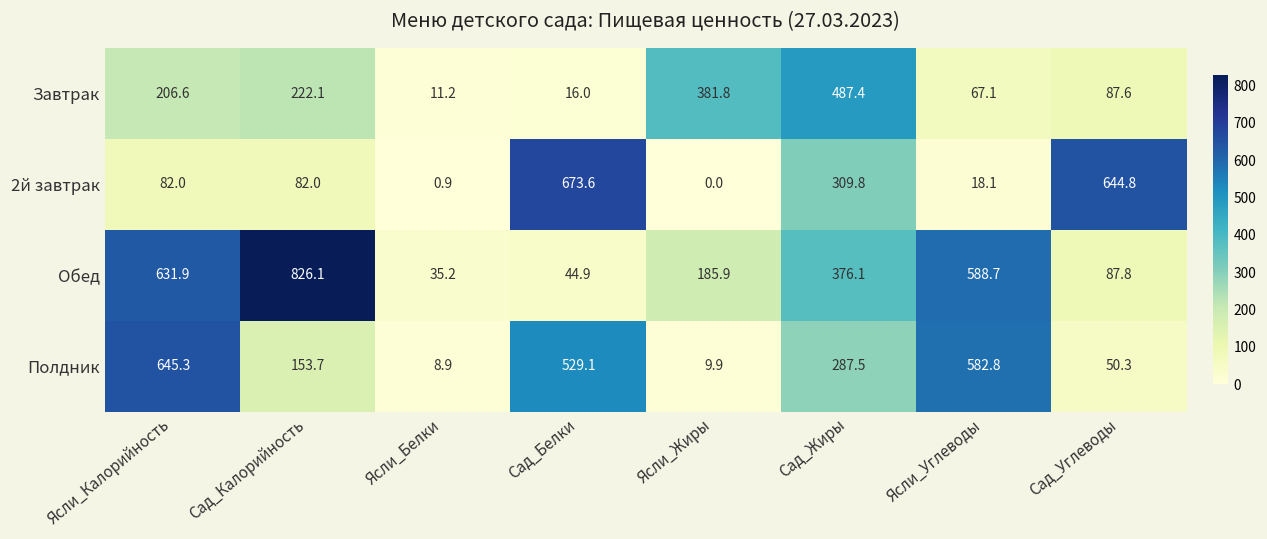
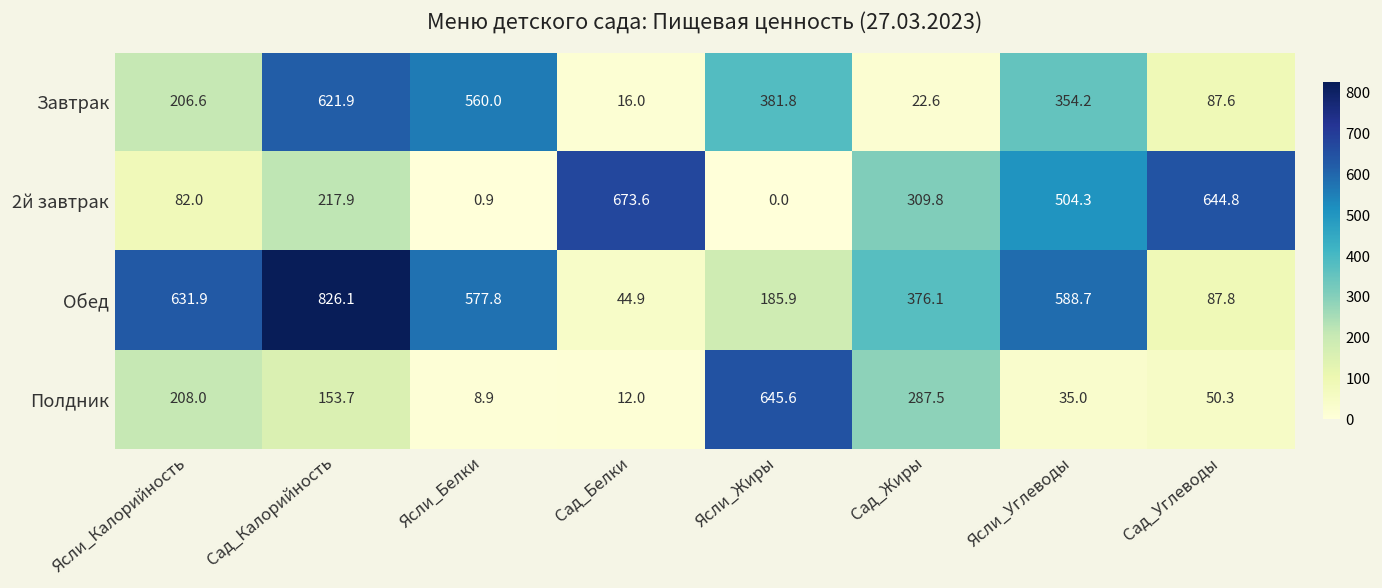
  {
    "Завтрак": {
      "Ясли_Калорийность": 206.6,
-     "Сад_Калорийность": 222.1,
-     "Ясли_Белки": 11.2,
+     "Сад_Калорийность": 621.9,
+     "Ясли_Белки": 560.0,
      "Сад_Белки": 16.0,
      "Ясли_Жиры": 381.8,
-     "Сад_Жиры": 487.4,
-     "Ясли_Углеводы": 67.1,
+     "Сад_Жиры": 22.6,
+     "Ясли_Углеводы": 354.2,
      "Сад_Углеводы": 87.6
    },
    "2й завтрак": {
      "Ясли_Калорийность": 82.0,
-     "Сад_Калорийность": 82.0,
+     "Сад_Калорийность": 217.9,
      "Ясли_Белки": 0.9,
      "Сад_Белки": 673.6,
      "Ясли_Жиры": 0.0,
      "Сад_Жиры": 309.8,
-     "Ясли_Углеводы": 18.1,
+     "Ясли_Углеводы": 504.3,
      "Сад_Углеводы": 644.8
    },
    "Обед": {
      "Ясли_Калорийность": 631.9,
      "Сад_Калорийность": 826.1,
-     "Ясли_Белки": 35.2,
+     "Ясли_Белки": 577.8,
      "Сад_Белки": 44.9,
      "Ясли_Жиры": 185.9,
      "Сад_Жиры": 376.1,
      "Ясли_Углеводы": 588.7,
      "Сад_Углеводы": 87.8
    },
    "Полдник": {
-     "Ясли_Калорийность": 645.3,
+     "Ясли_Калорийность": 208.0,
      "Сад_Калорийность": 153.7,
      "Ясли_Белки": 8.9,
-     "Сад_Белки": 529.1,
-     "Ясли_Жиры": 9.9,
+     "Сад_Белки": 12.0,
+     "Ясли_Жиры": 645.6,
      "Сад_Жиры": 287.5,
-     "Ясли_Углеводы": 582.8,
+     "Ясли_Углеводы": 35.0,
      "Сад_Углеводы": 50.3
    }
  }
